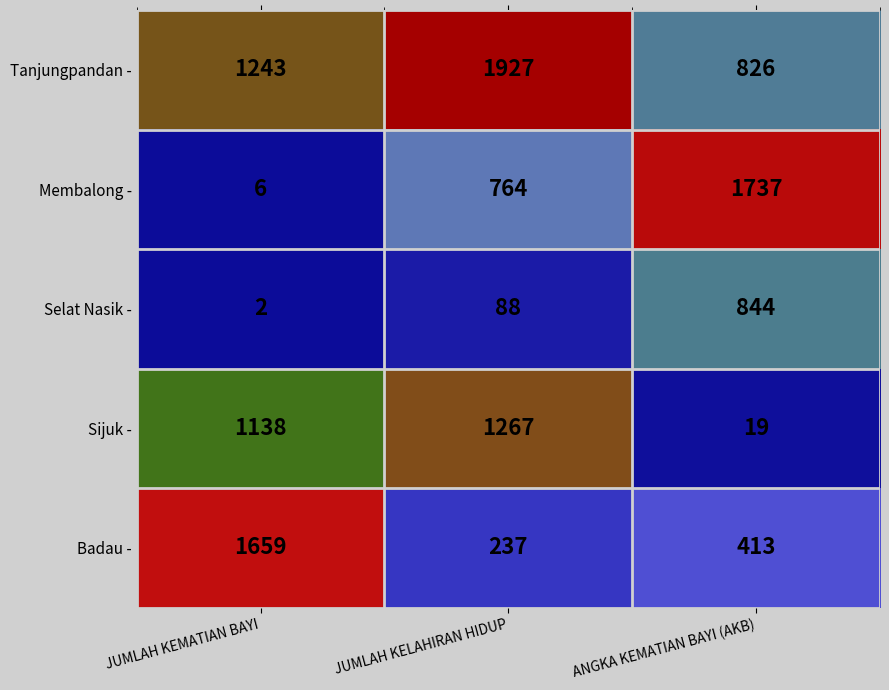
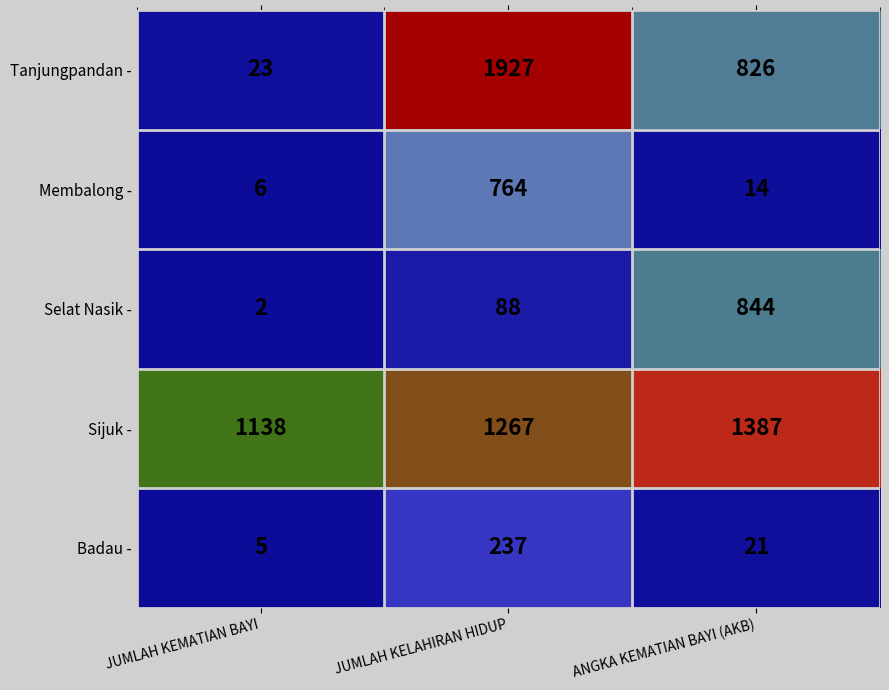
  {
    "Tanjungpandan -": {
-     "JUMLAH KEMATIAN BAYI": 1243,
+     "JUMLAH KEMATIAN BAYI": 23,
      "JUMLAH KELAHIRAN HIDUP": 1927,
      "ANGKA KEMATIAN BAYI (AKB)": 826
    },
    "Membalong -": {
      "JUMLAH KEMATIAN BAYI": 6,
      "JUMLAH KELAHIRAN HIDUP": 764,
-     "ANGKA KEMATIAN BAYI (AKB)": 1737
+     "ANGKA KEMATIAN BAYI (AKB)": 14
    },
    "Selat Nasik -": {
      "JUMLAH KEMATIAN BAYI": 2,
      "JUMLAH KELAHIRAN HIDUP": 88,
      "ANGKA KEMATIAN BAYI (AKB)": 844
    },
    "Sijuk -": {
      "JUMLAH KEMATIAN BAYI": 1138,
      "JUMLAH KELAHIRAN HIDUP": 1267,
-     "ANGKA KEMATIAN BAYI (AKB)": 19
+     "ANGKA KEMATIAN BAYI (AKB)": 1387
    },
    "Badau -": {
-     "JUMLAH KEMATIAN BAYI": 1659,
+     "JUMLAH KEMATIAN BAYI": 5,
      "JUMLAH KELAHIRAN HIDUP": 237,
-     "ANGKA KEMATIAN BAYI (AKB)": 413
+     "ANGKA KEMATIAN BAYI (AKB)": 21
    }
  }
